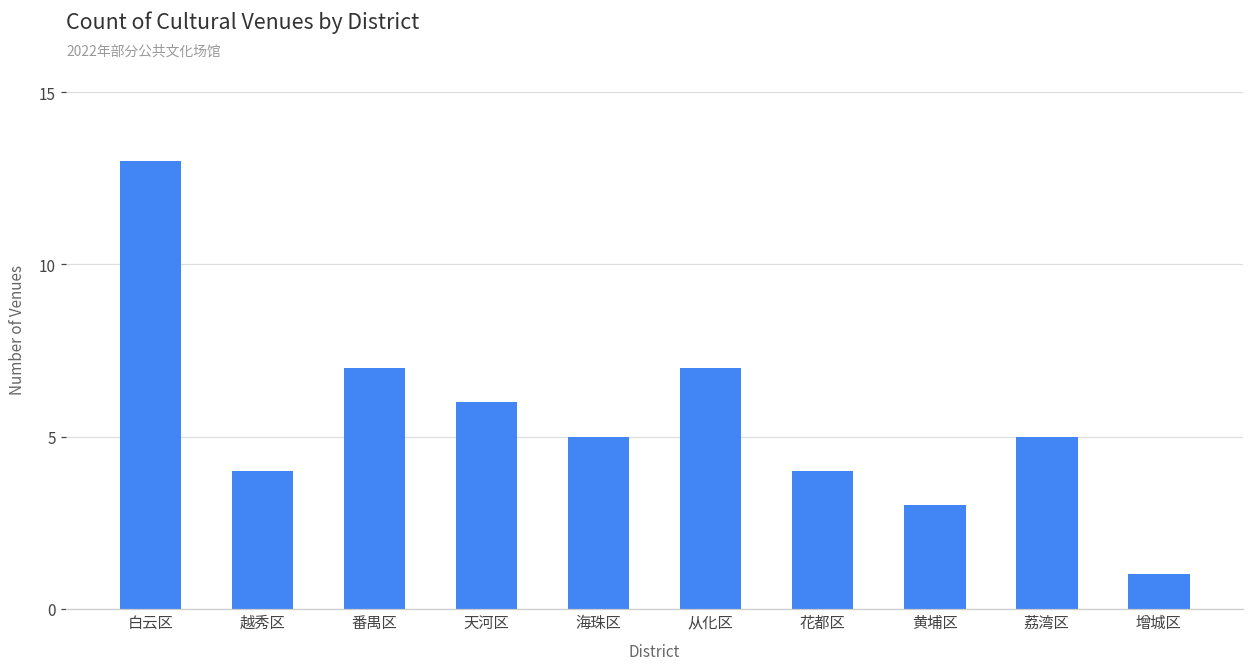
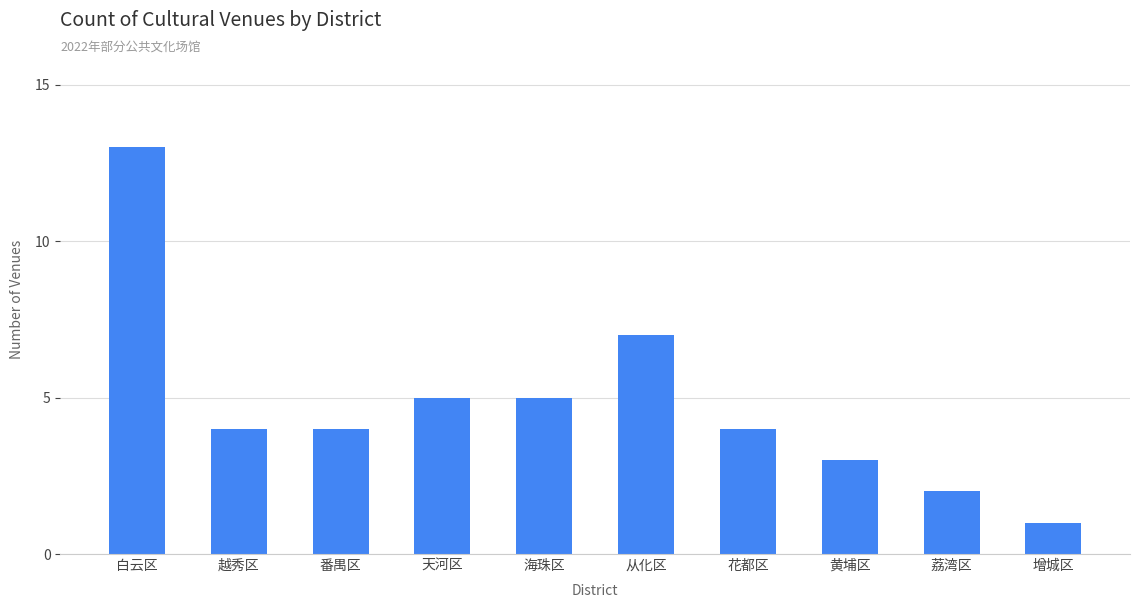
  {
    "白云区": 13,
    "越秀区": 4,
-   "番禺区": 7,
-   "天河区": 6,
+   "番禺区": 4,
+   "天河区": 5,
    "海珠区": 5,
    "从化区": 7,
    "花都区": 4,
    "黄埔区": 3,
-   "荔湾区": 5,
+   "荔湾区": 2,
    "增城区": 1
  }
